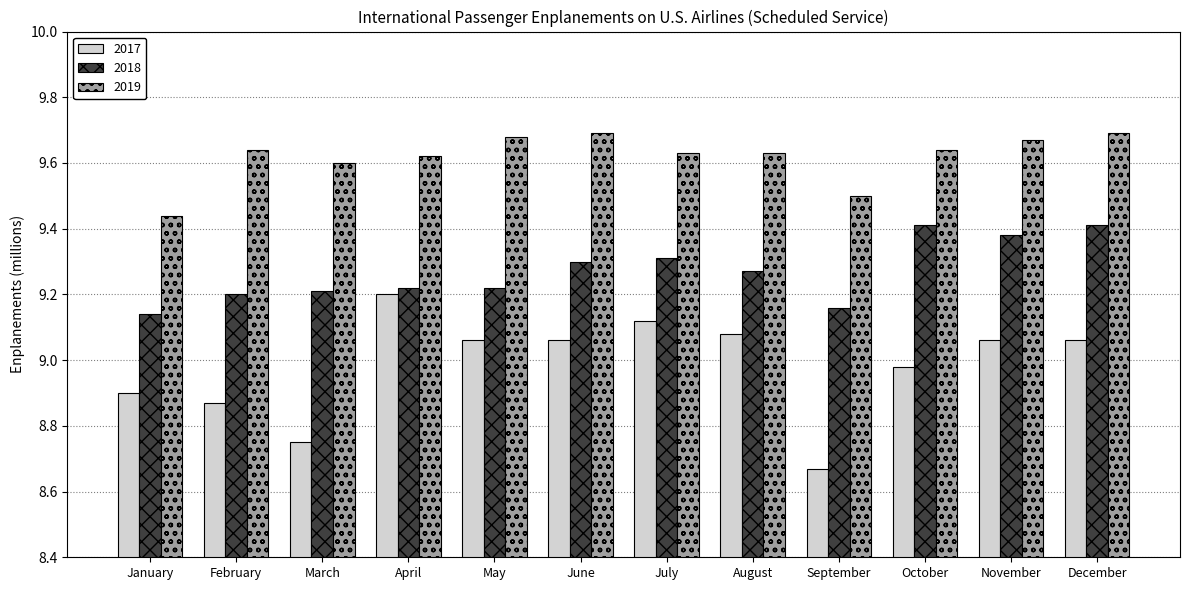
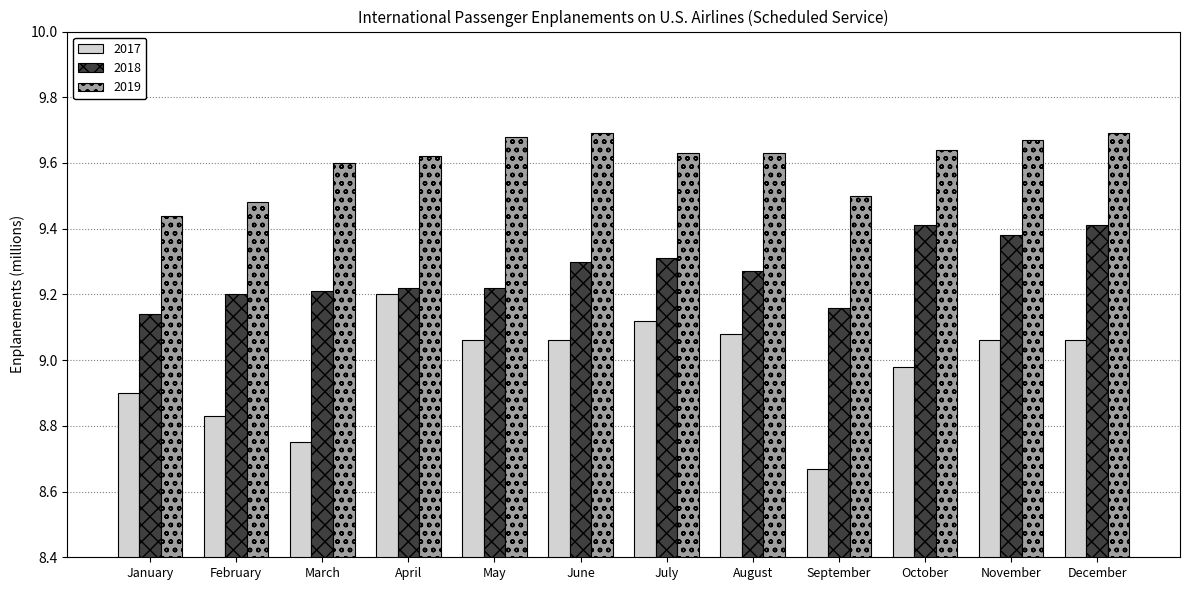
  {
    "2017": {
      "January": 8.90,
-     "February": 8.87,
+     "February": 8.83,
      "March": 8.75,
      "April": 9.20,
      "May": 9.06,
      "June": 9.06,
      "July": 9.12,
      "August": 9.08,
      "September": 8.67,
      "October": 8.98,
      "November": 9.06,
      "December": 9.06
    },
    "2018": {
      "January": 9.14,
      "February": 9.20,
      "March": 9.21,
      "April": 9.22,
      "May": 9.22,
      "June": 9.30,
      "July": 9.31,
      "August": 9.27,
      "September": 9.16,
      "October": 9.41,
      "November": 9.38,
      "December": 9.41
    },
    "2019": {
      "January": 9.44,
-     "February": 9.64,
+     "February": 9.48,
      "March": 9.60,
      "April": 9.62,
      "May": 9.68,
      "June": 9.69,
      "July": 9.63,
      "August": 9.63,
      "September": 9.50,
      "October": 9.64,
      "November": 9.67,
      "December": 9.69
    }
  }
